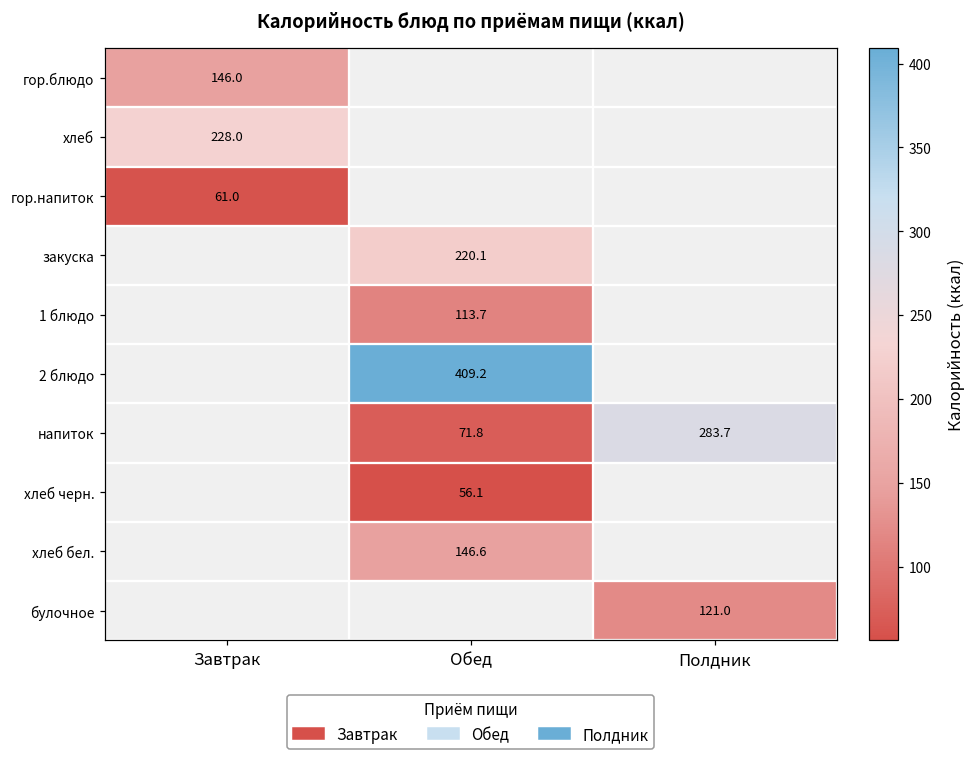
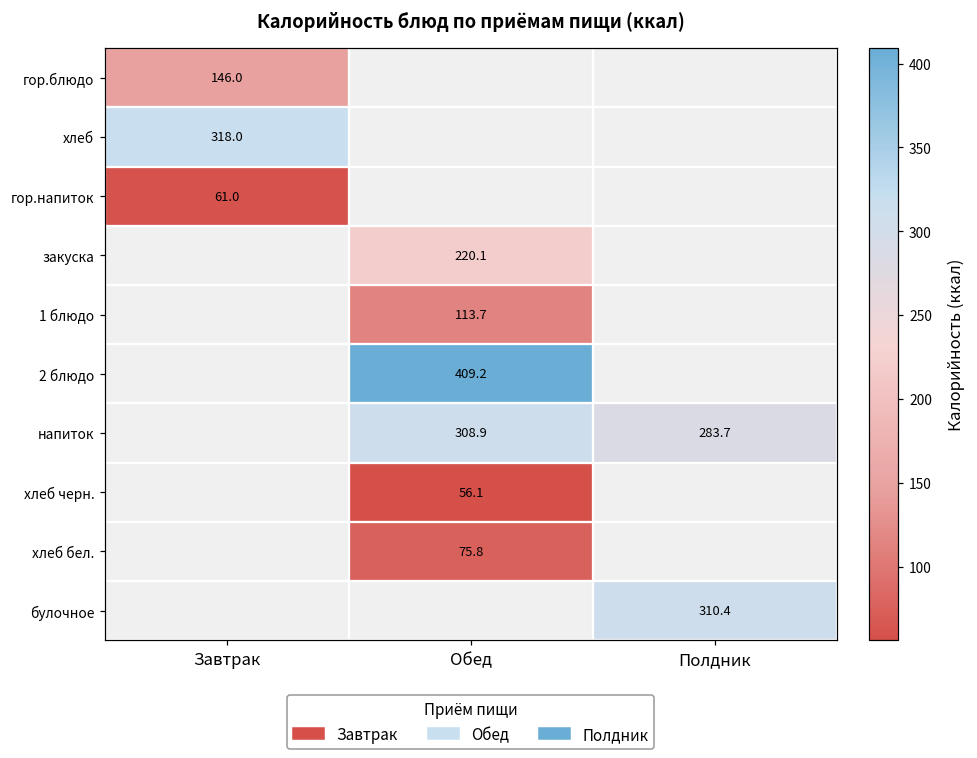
  {
    "гор.блюдо": {
      "Завтрак": 146.0
    },
    "хлеб": {
-     "Завтрак": 228.0
+     "Завтрак": 318.0
    },
    "гор.напиток": {
      "Завтрак": 61.0
    },
    "закуска": {
      "Обед": 220.1
    },
    "1 блюдо": {
      "Обед": 113.7
    },
    "2 блюдо": {
      "Обед": 409.2
    },
    "напиток": {
-     "Обед": 71.8,
+     "Обед": 308.9,
      "Полдник": 283.7
    },
    "хлеб черн.": {
      "Обед": 56.1
    },
    "хлеб бел.": {
-     "Обед": 146.6
+     "Обед": 75.8
    },
    "булочное": {
-     "Полдник": 121.0
+     "Полдник": 310.4
    }
  }
